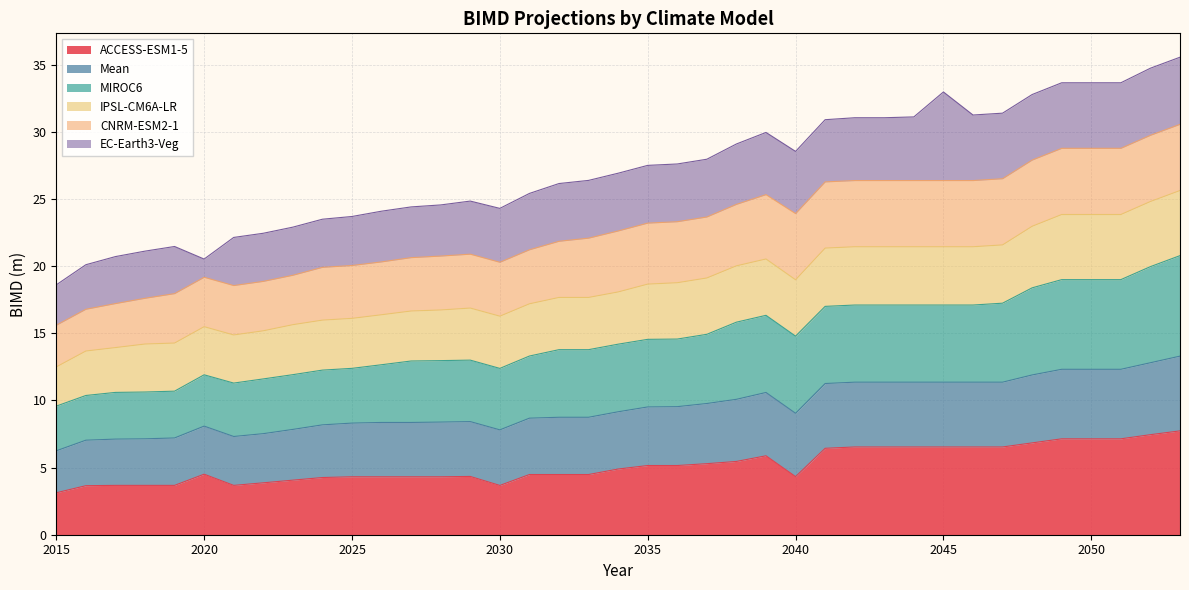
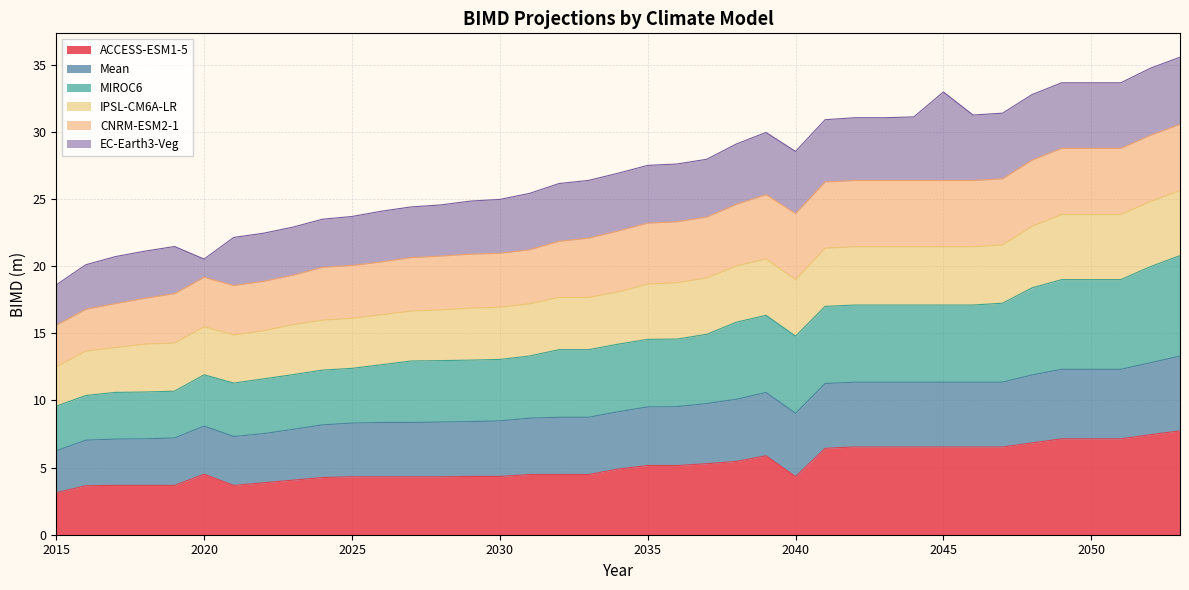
  {
    "ACCESS-ESM1-5": {
      "2015": 3.1,
      "2020": 4.5,
      "2025": 4.3,
-     "2030": 3.7,
+     "2030": 4.3,
      "2035": 5.2,
      "2040": 4.3,
      "2045": 6.5,
      "2050": 7.1
    },
    "EC-Earth3-Veg": {
      "2015": 3.0,
      "2020": 1.4,
      "2025": 3.6,
      "2030": 4.0,
      "2035": 4.3,
      "2040": 4.6,
      "2045": 6.6,
      "2050": 4.9
    }
  }
